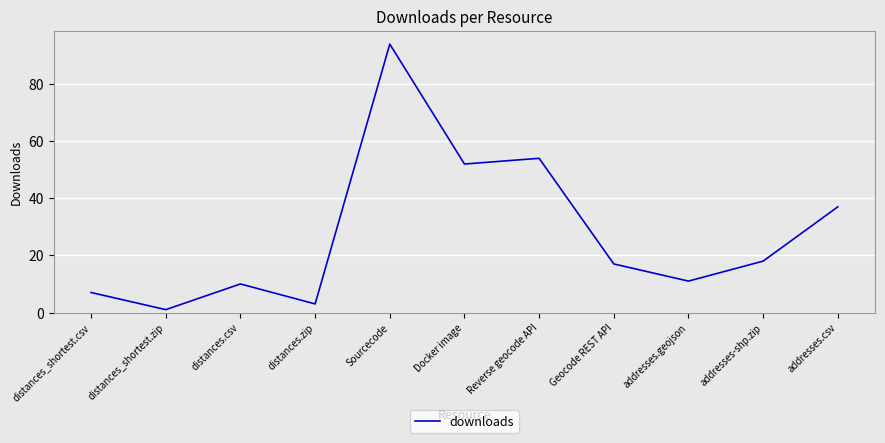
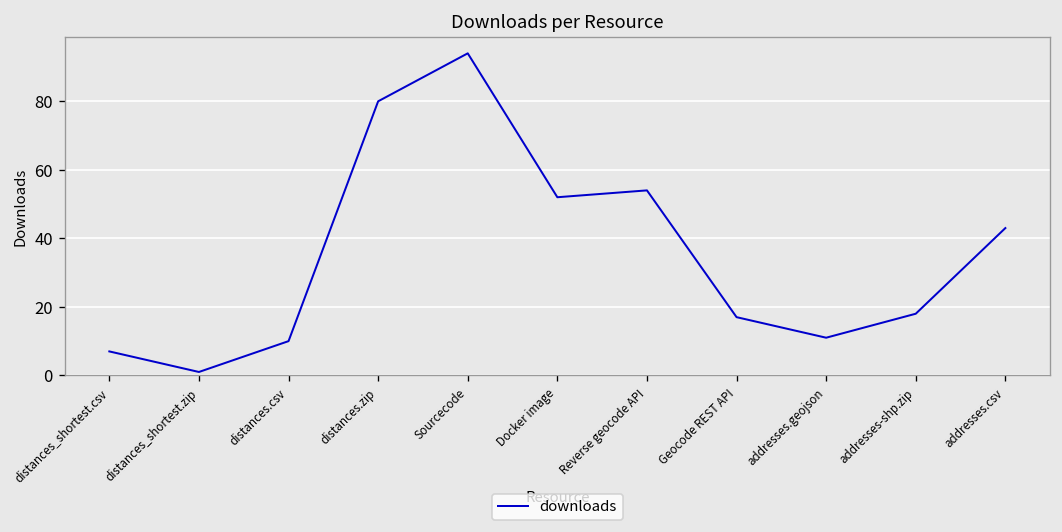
  {
    "distances_shortest.csv": 7,
    "distances_shortest.zip": 1,
    "distances.csv": 10,
-   "distances.zip": 3,
+   "distances.zip": 80,
    "Sourcecode": 94,
    "Docker image": 52,
    "Reverse geocode API": 54,
    "Geocode REST API": 17,
    "addresses.geojson": 11,
    "addresses-shp.zip": 18,
-   "addresses.csv": 37
+   "addresses.csv": 43
  }
